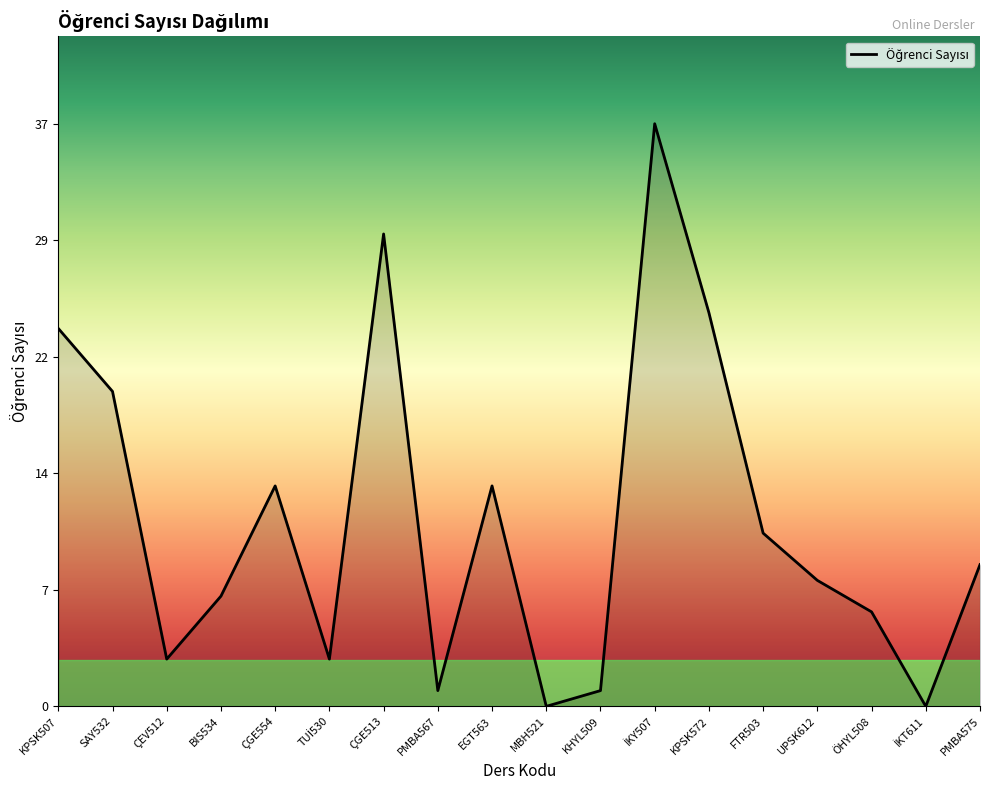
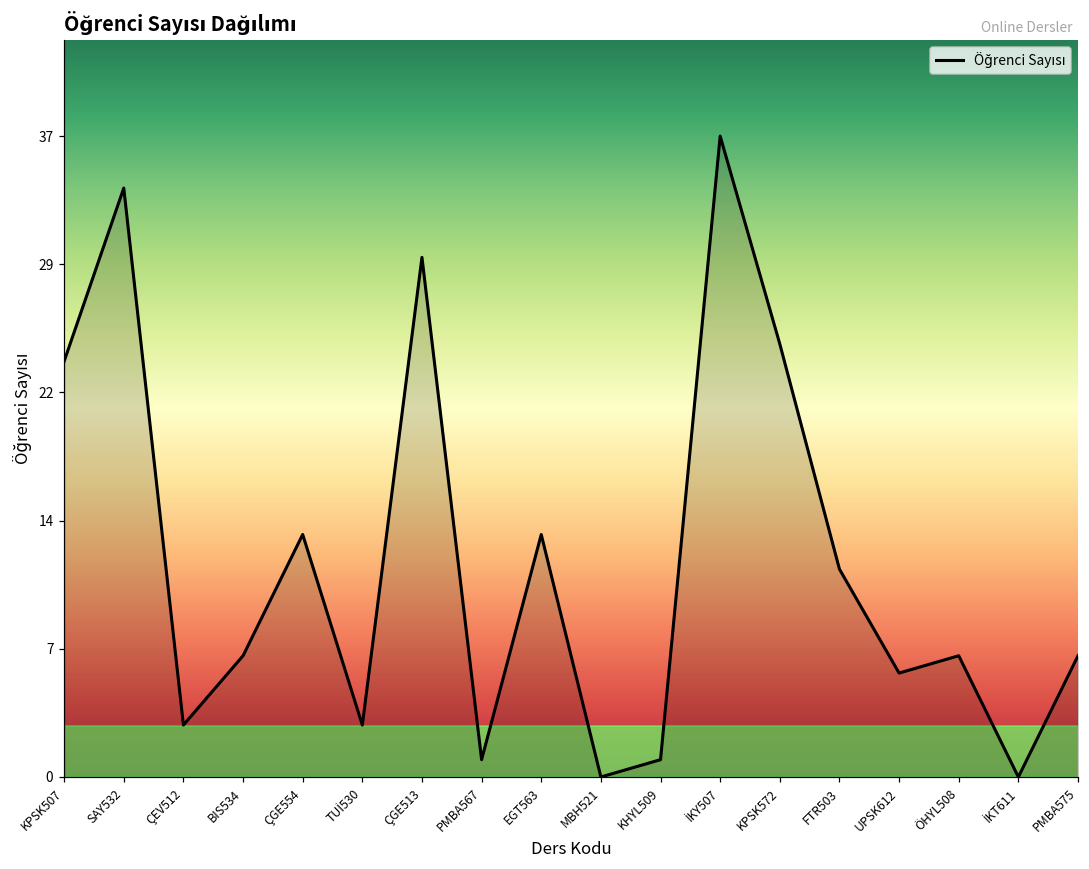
  {
    "KPSK507": 24,
-   "SAY532": 20,
+   "SAY532": 34,
    "ÇEV512": 3,
    "BIS534": 7,
    "ÇGE554": 14,
    "TUİ530": 3,
    "ÇGE513": 30,
    "EGT563": 14,
    "İKY507": 37,
    "KPSK572": 25,
-   "FTR503": 11,
-   "UPSK612": 8,
-   "ÖHYL508": 6,
-   "PMBA575": 9
+   "FTR503": 12,
+   "UPSK612": 6,
+   "ÖHYL508": 7,
+   "PMBA575": 7
  }
